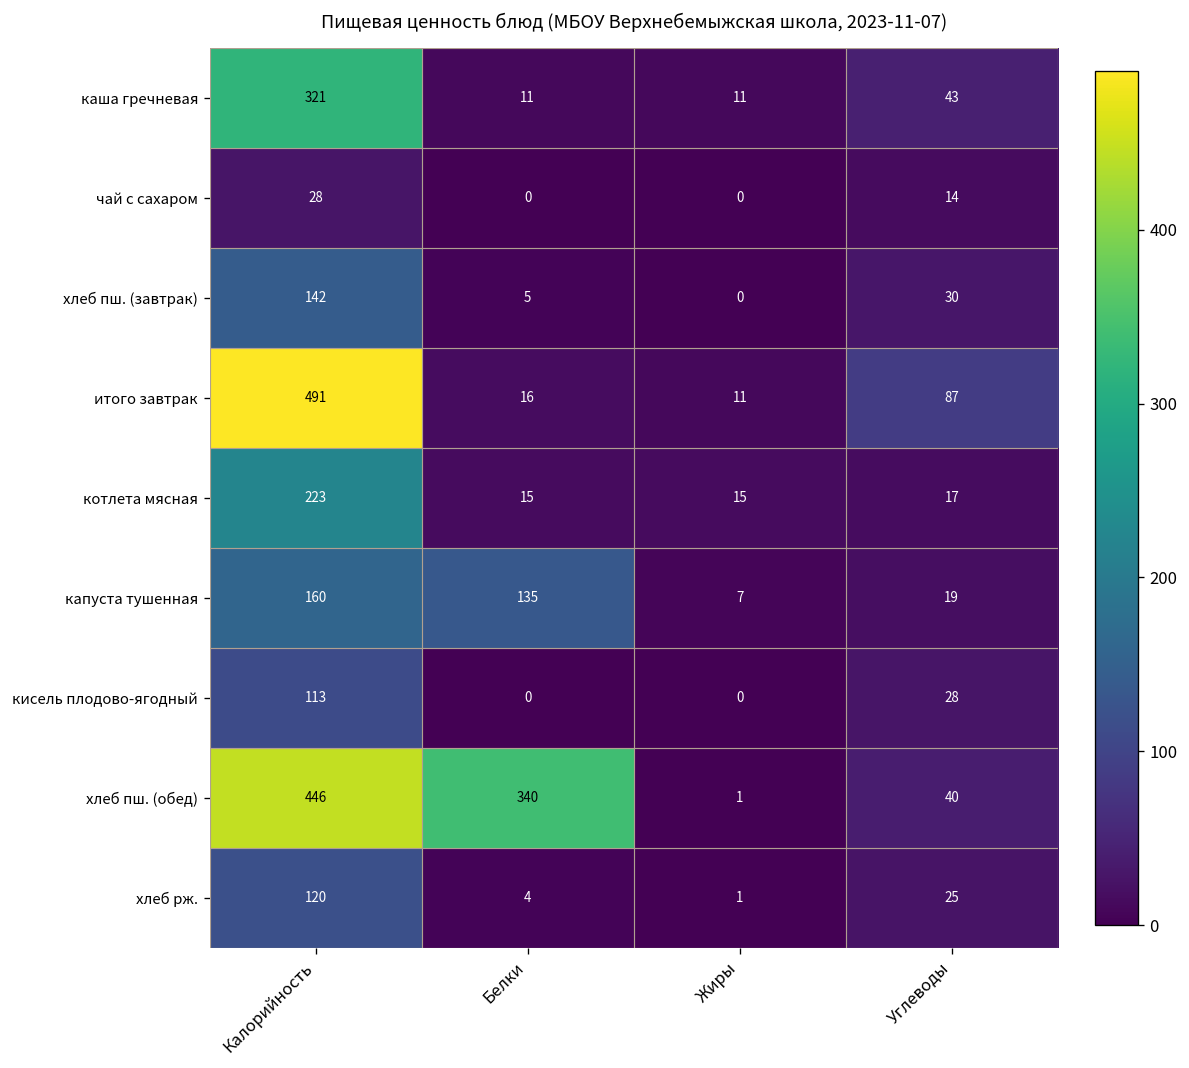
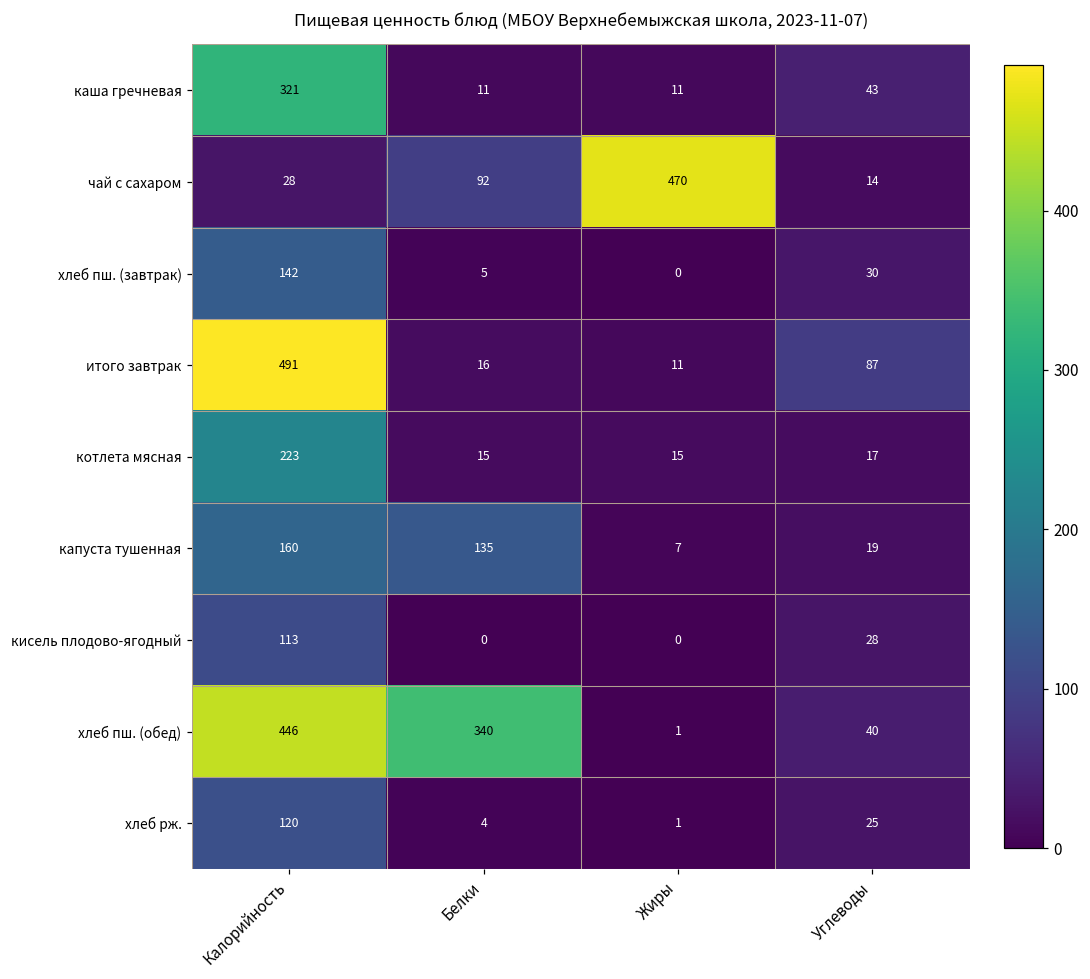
  {
    "каша гречневая": {
      "Калорийность": 321,
      "Белки": 11,
      "Жиры": 11,
      "Углеводы": 43
    },
    "чай с сахаром": {
      "Калорийность": 28,
-     "Белки": 0,
-     "Жиры": 0,
+     "Белки": 92,
+     "Жиры": 470,
      "Углеводы": 14
    },
    "хлеб пш. (завтрак)": {
      "Калорийность": 142,
      "Белки": 5,
      "Жиры": 0,
      "Углеводы": 30
    },
    "итого завтрак": {
      "Калорийность": 491,
      "Белки": 16,
      "Жиры": 11,
      "Углеводы": 87
    },
    "котлета мясная": {
      "Калорийность": 223,
      "Белки": 15,
      "Жиры": 15,
      "Углеводы": 17
    },
    "капуста тушенная": {
      "Калорийность": 160,
      "Белки": 135,
      "Жиры": 7,
      "Углеводы": 19
    },
    "кисель плодово-ягодный": {
      "Калорийность": 113,
      "Белки": 0,
      "Жиры": 0,
      "Углеводы": 28
    },
    "хлеб пш. (обед)": {
      "Калорийность": 446,
      "Белки": 340,
      "Жиры": 1,
      "Углеводы": 40
    },
    "хлеб рж.": {
      "Калорийность": 120,
      "Белки": 4,
      "Жиры": 1,
      "Углеводы": 25
    }
  }
